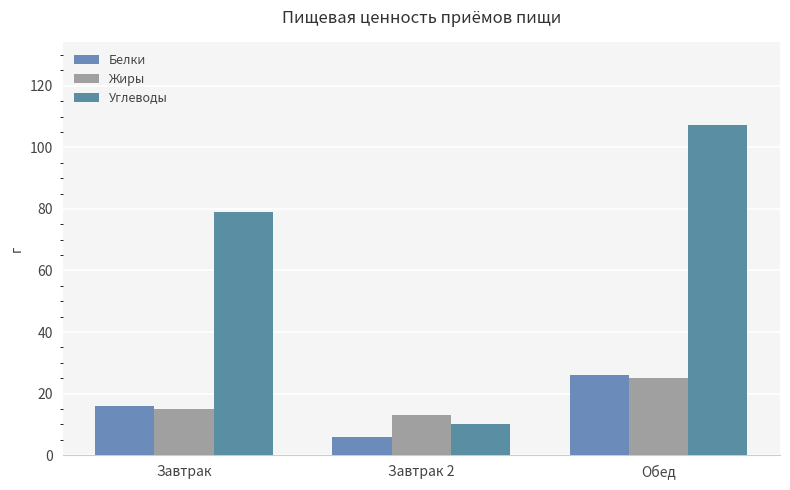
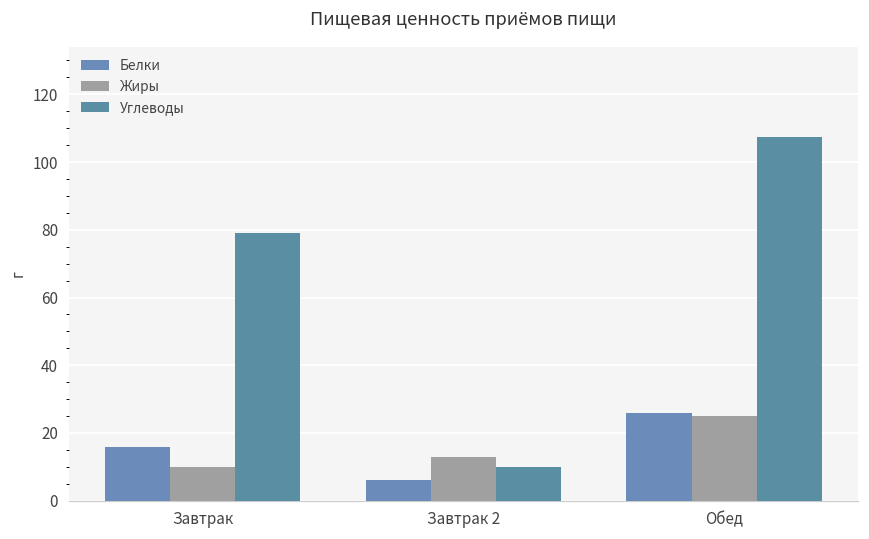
  {
    "Жиры": {
-     "Завтрак": 15,
+     "Завтрак": 10,
      "Завтрак 2": 13,
      "Обед": 25
    }
  }
